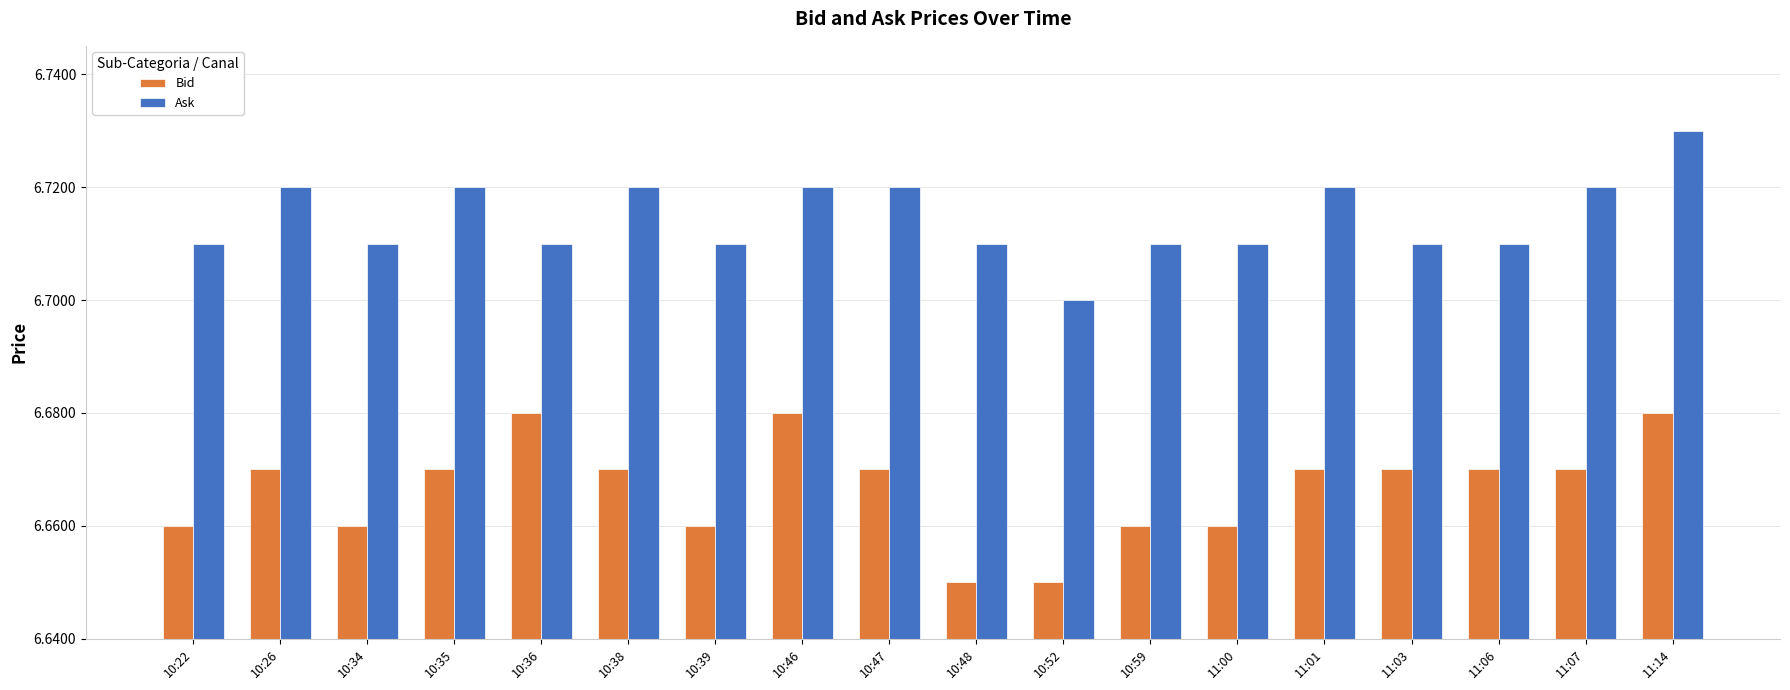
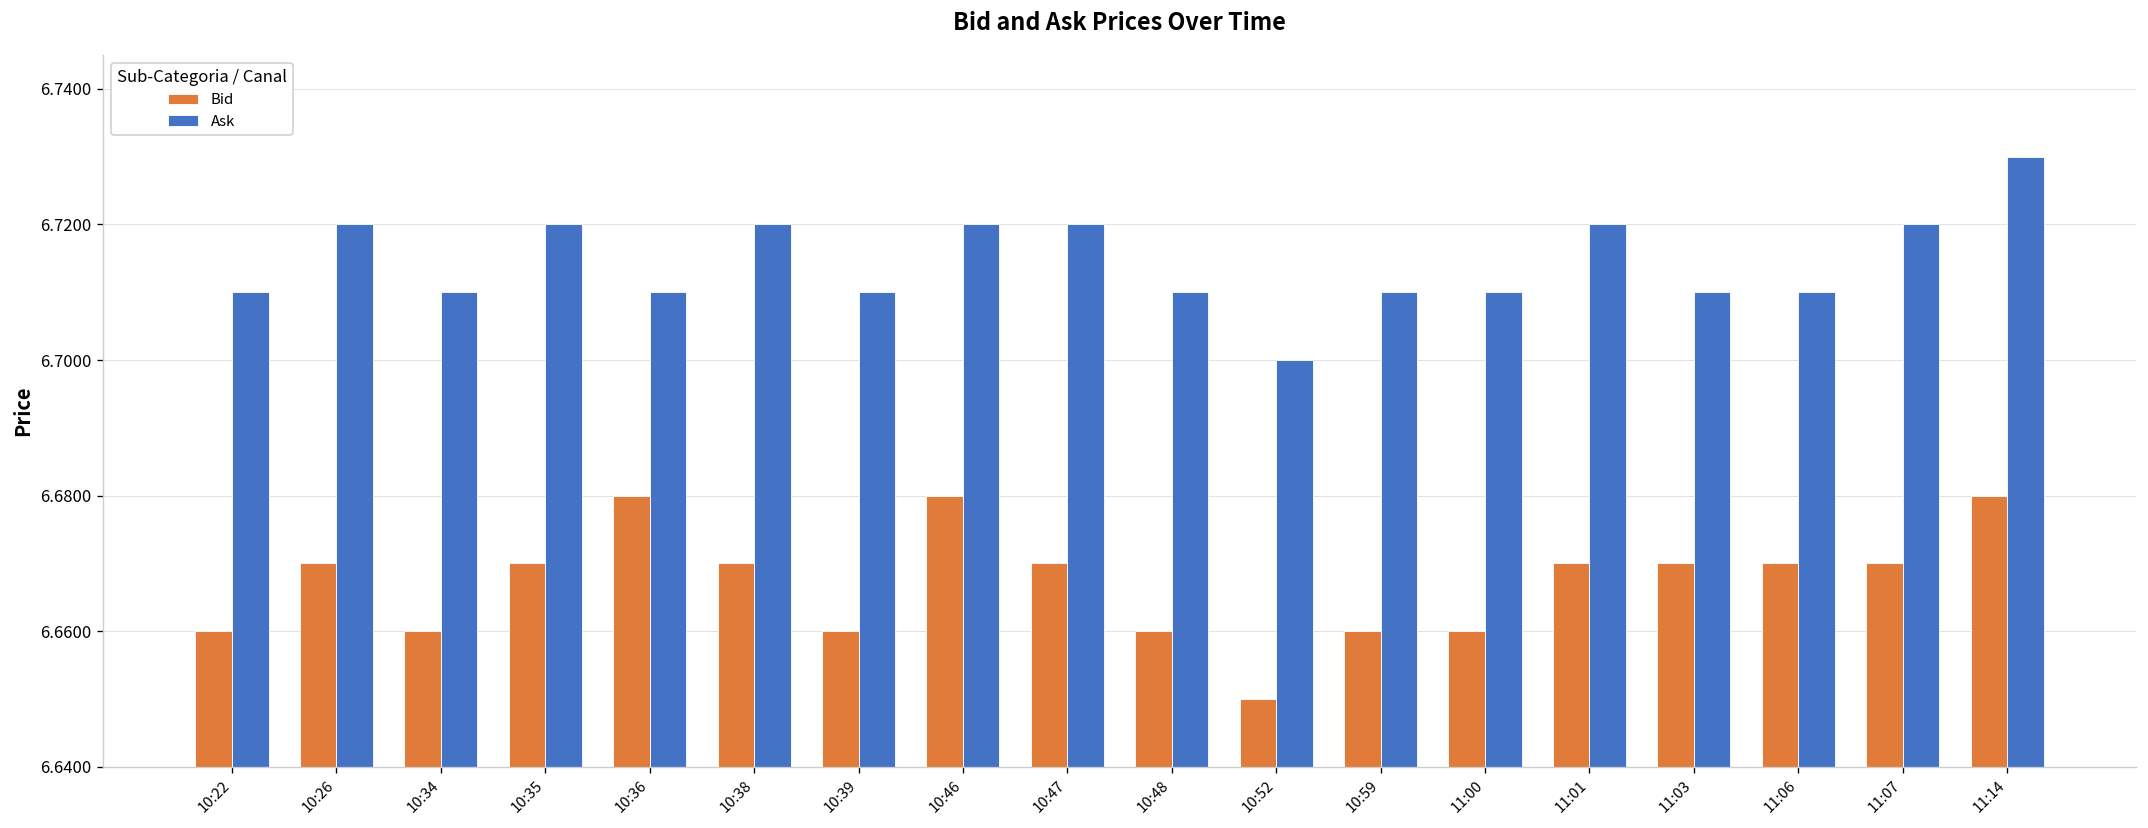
  {
    "Bid": {
      "10:22": 6.66,
      "10:26": 6.67,
      "10:34": 6.66,
      "10:35": 6.67,
      "10:36": 6.68,
      "10:38": 6.67,
      "10:39": 6.66,
      "10:46": 6.68,
      "10:47": 6.67,
-     "10:48": 6.65,
+     "10:48": 6.66,
      "10:52": 6.65,
      "10:59": 6.66,
      "11:00": 6.66,
      "11:01": 6.67,
      "11:03": 6.67,
      "11:06": 6.67,
      "11:07": 6.67,
      "11:14": 6.68
    },
    "Ask": {
      "10:22": 6.71,
      "10:26": 6.72,
      "10:34": 6.71,
      "10:35": 6.72,
      "10:36": 6.71,
      "10:38": 6.72,
      "10:39": 6.71,
      "10:46": 6.72,
      "10:47": 6.72,
      "10:48": 6.71,
      "10:52": 6.70,
      "10:59": 6.71,
      "11:00": 6.71,
      "11:01": 6.72,
      "11:03": 6.71,
      "11:06": 6.71,
      "11:07": 6.72,
      "11:14": 6.73
    }
  }
